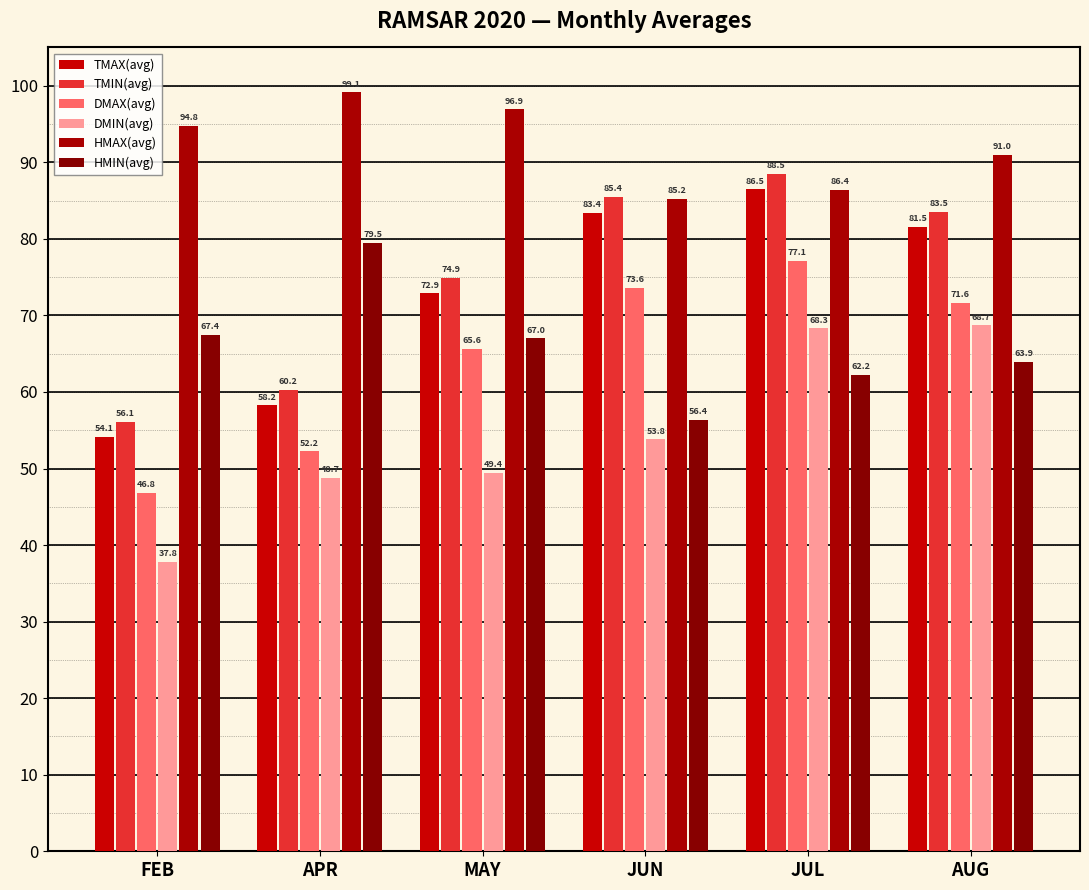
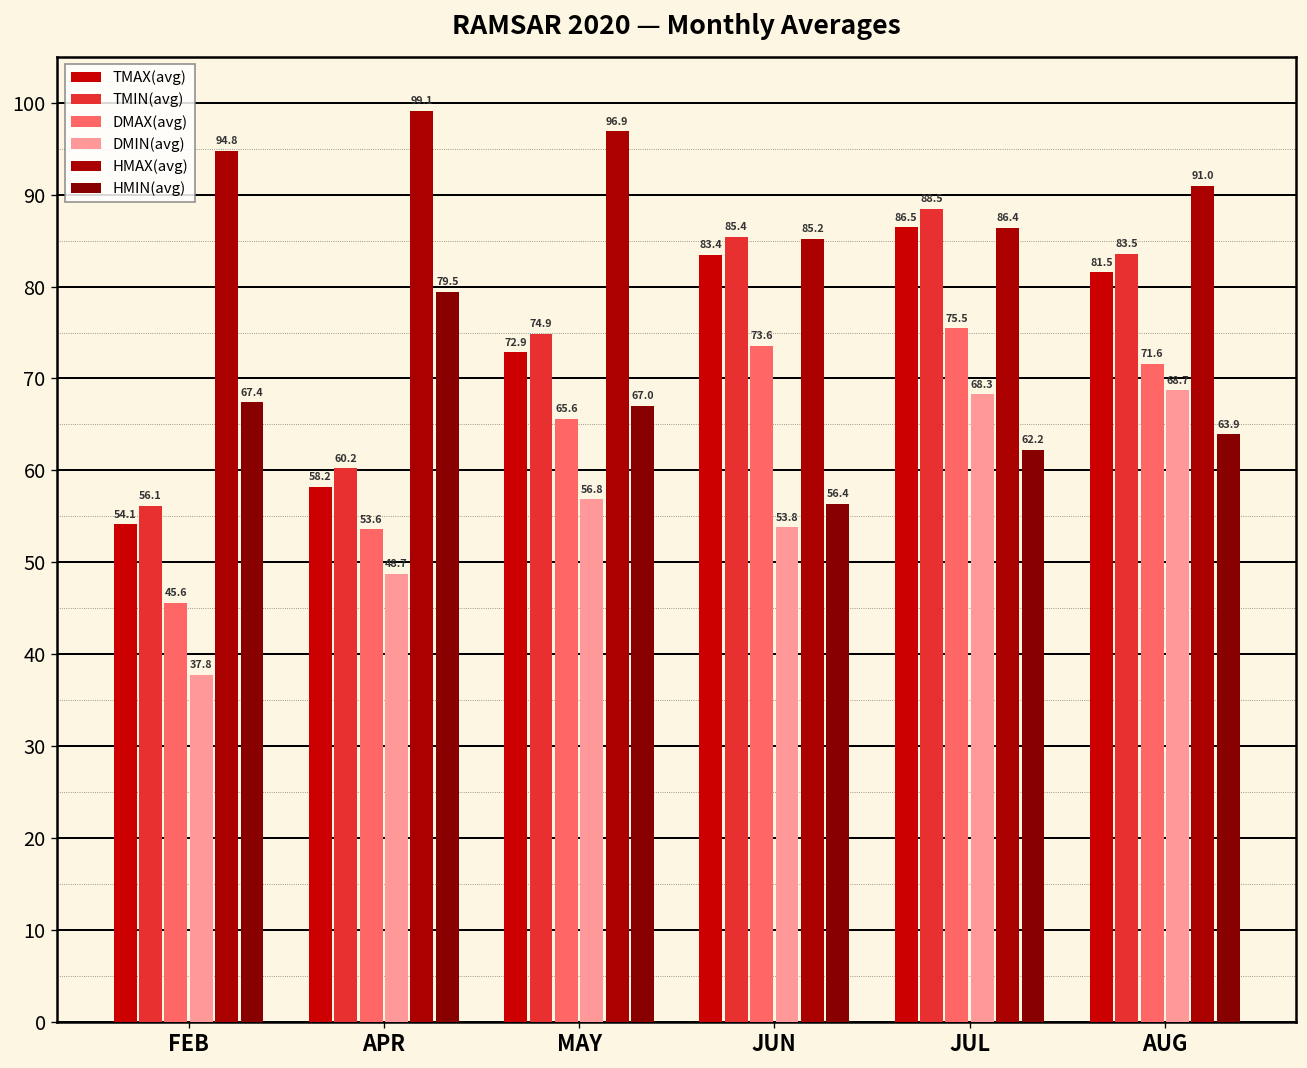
  {
    "TMIN(avg)": {
      "FEB": 56.1,
      "APR": 60.2,
      "MAY": 74.9,
      "JUN": 85.4,
      "JUL": 88.5,
      "AUG": 83.5
    },
    "DMAX(avg)": {
-     "FEB": 46.8,
-     "APR": 52.2,
+     "FEB": 45.6,
+     "APR": 53.6,
      "MAY": 65.6,
      "JUN": 73.6,
-     "JUL": 77.1,
+     "JUL": 75.5,
      "AUG": 71.6
    },
    "DMIN(avg)": {
      "FEB": 37.8,
      "APR": 48.7,
-     "MAY": 49.4,
+     "MAY": 56.8,
      "JUN": 53.8,
      "JUL": 68.3,
      "AUG": 68.7
    }
  }
